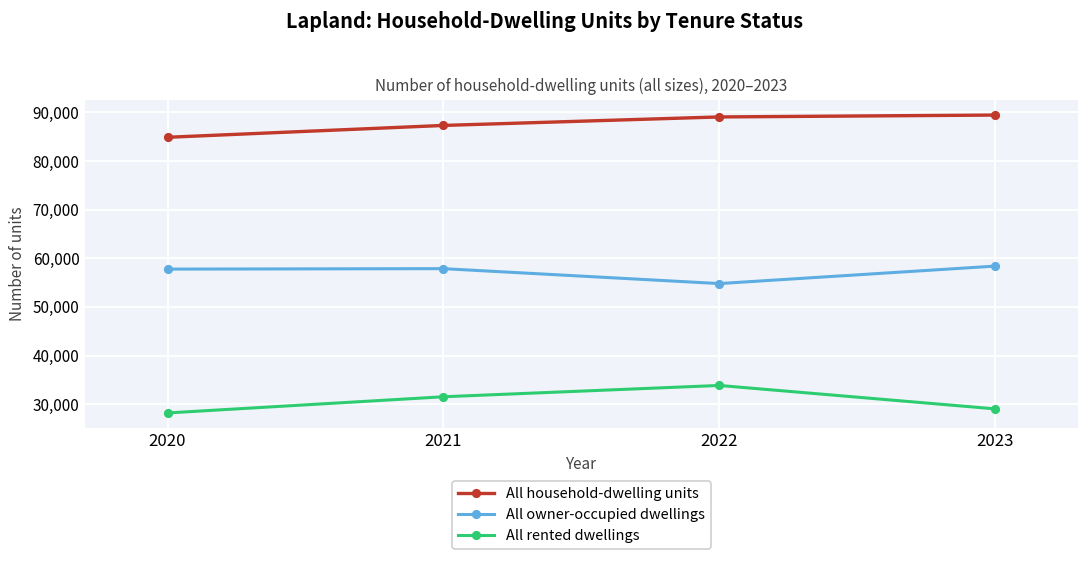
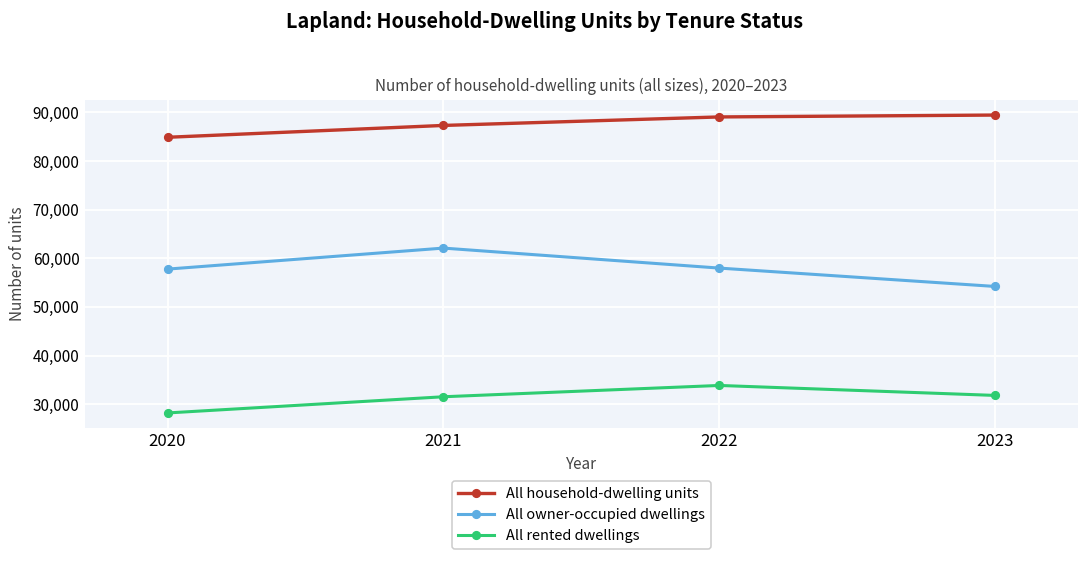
  {
    "All household-dwelling units": {
      "2020": "85,000",
      "2021": "87,000",
      "2022": "89,000",
      "2023": "89,000"
    },
    "All owner-occupied dwellings": {
      "2020": "58,000",
-     "2021": "58,000",
-     "2022": "55,000",
-     "2023": "58,000"
+     "2021": "62,000",
+     "2022": "58,000",
+     "2023": "54,000"
    },
    "All rented dwellings": {
      "2020": "28,000",
      "2021": "32,000",
      "2022": "34,000",
-     "2023": "29,000"
+     "2023": "32,000"
    }
  }
